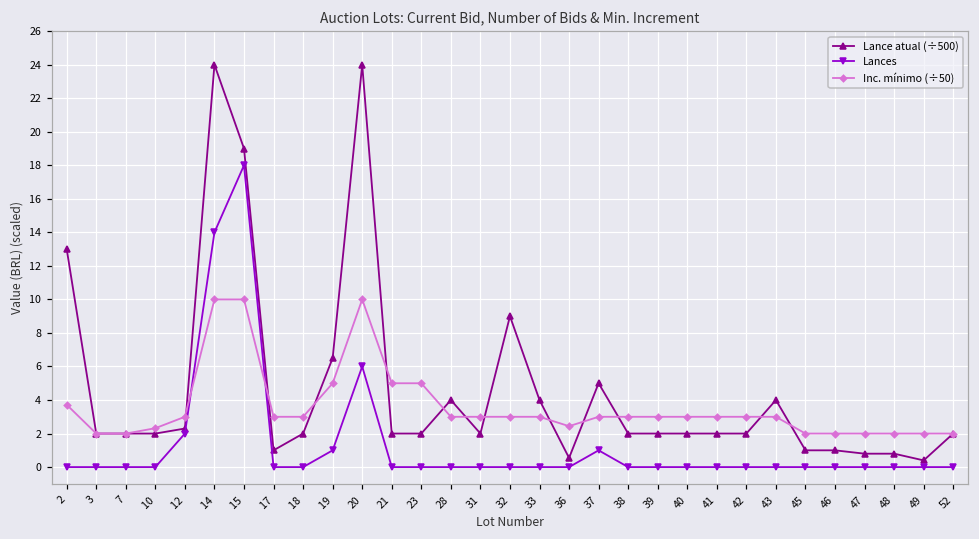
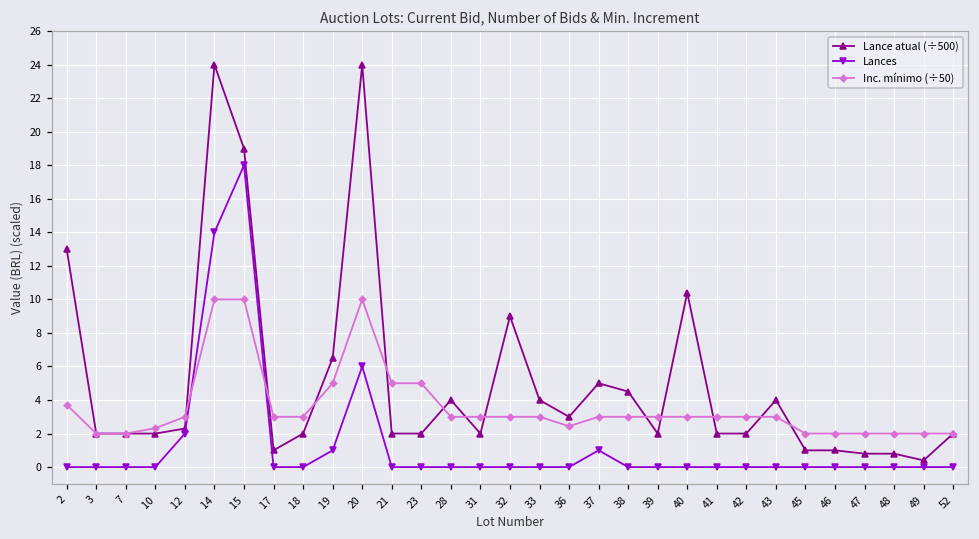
  {
    "Lance atual (÷500)": {
      "2": 13.0,
      "10": 2.0,
      "12": 2.3,
      "14": 24.0,
      "15": 19.0,
      "17": 1.0,
      "18": 2.0,
      "19": 6.5,
      "20": 24.0,
      "21": 2.0,
      "23": 2.0,
      "28": 4.0,
      "31": 2.0,
      "32": 9.0,
      "33": 4.0,
-     "36": 0.5,
+     "36": 3.0,
      "37": 5.0,
-     "38": 2.0,
+     "38": 4.5,
      "39": 2.0,
-     "40": 2.0,
+     "40": 10.4,
      "41": 2.0,
      "42": 2.0,
      "43": 4.0,
      "45": 1.0,
      "46": 1.0,
      "47": 0.8,
      "48": 0.8,
      "49": 0.4
    },
    "Lances": {
      "2": 0.0,
      "3": 0.0,
      "7": 0.0,
      "10": 0.0,
      "12": 2.0,
      "14": 14.0,
      "15": 18.0,
      "17": 0.0,
      "18": 0.0,
      "19": 1.0,
      "20": 6.0,
      "21": 0.0,
      "23": 0.0,
      "28": 0.0,
      "31": 0.0,
      "32": 0.0,
      "33": 0.0,
      "36": 0.0,
      "37": 1.0,
      "38": 0.0,
      "39": 0.0,
      "40": 0.0,
      "41": 0.0,
      "42": 0.0,
      "43": 0.0,
      "45": 0.0,
      "46": 0.0,
      "47": 0.0,
      "48": 0.0,
      "49": 0.0,
      "52": 0.0
    },
    "Inc. mínimo (÷50)": {
      "2": 3.7,
      "10": 2.3,
      "12": 3.0,
      "14": 10.0,
      "15": 10.0,
      "17": 3.0,
      "18": 3.0,
      "19": 5.0,
      "20": 10.0,
      "21": 5.0,
      "23": 5.0,
      "28": 3.0,
      "31": 3.0,
      "32": 3.0,
      "33": 3.0,
      "36": 2.4,
      "37": 3.0,
      "38": 3.0,
      "39": 3.0,
      "40": 3.0,
      "41": 3.0,
      "42": 3.0,
      "43": 3.0,
      "45": 2.0,
      "46": 2.0,
      "47": 2.0,
      "48": 2.0,
      "49": 2.0
    }
  }
